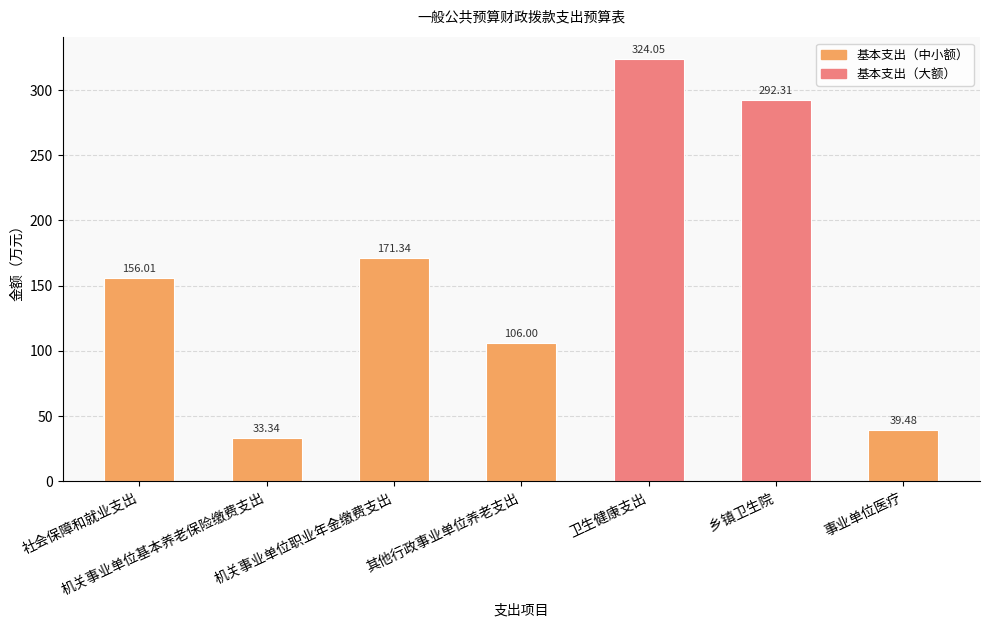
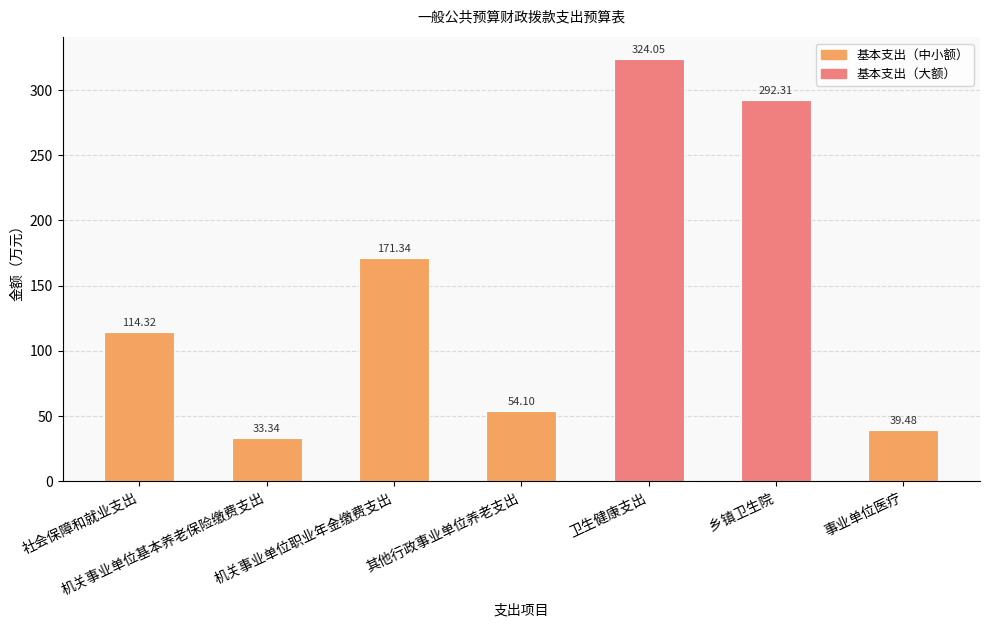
  {
-   "社会保障和就业支出": 156.01,
+   "社会保障和就业支出": 114.32,
    "机关事业单位基本养老保险缴费支出": 33.34,
    "机关事业单位职业年金缴费支出": 171.34,
-   "其他行政事业单位养老支出": 106.00,
+   "其他行政事业单位养老支出": 54.10,
    "卫生健康支出": 324.05,
    "乡镇卫生院": 292.31,
    "事业单位医疗": 39.48
  }
